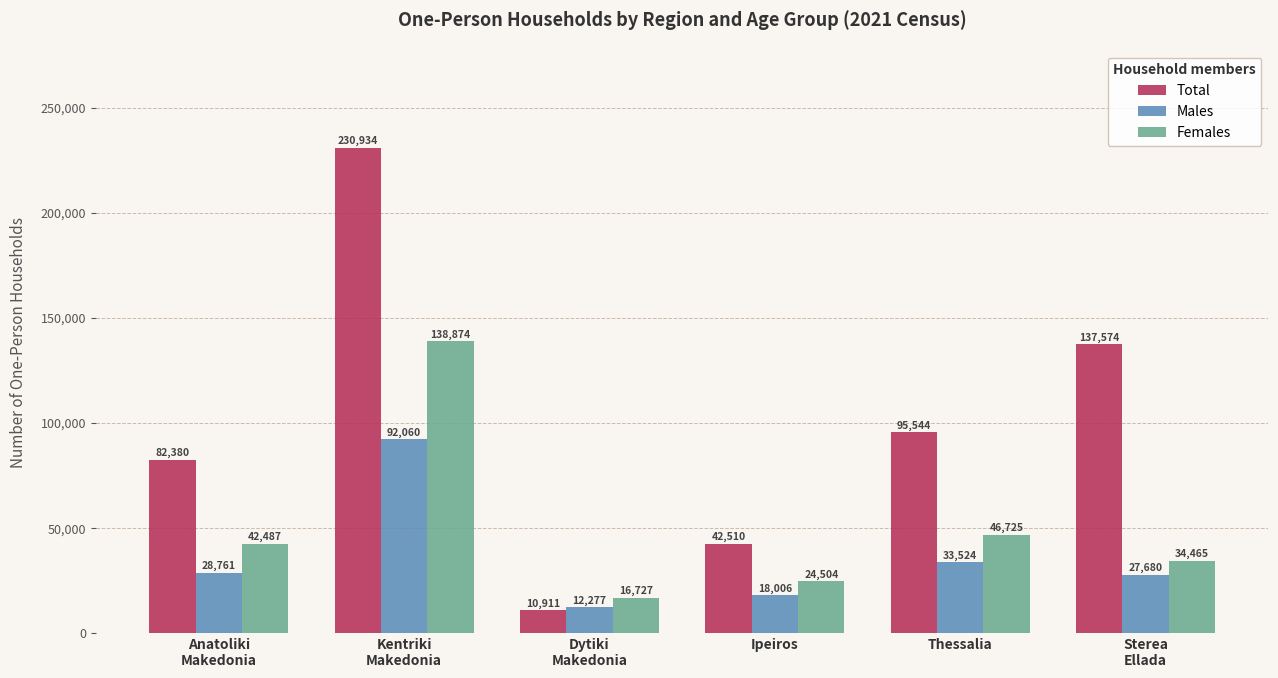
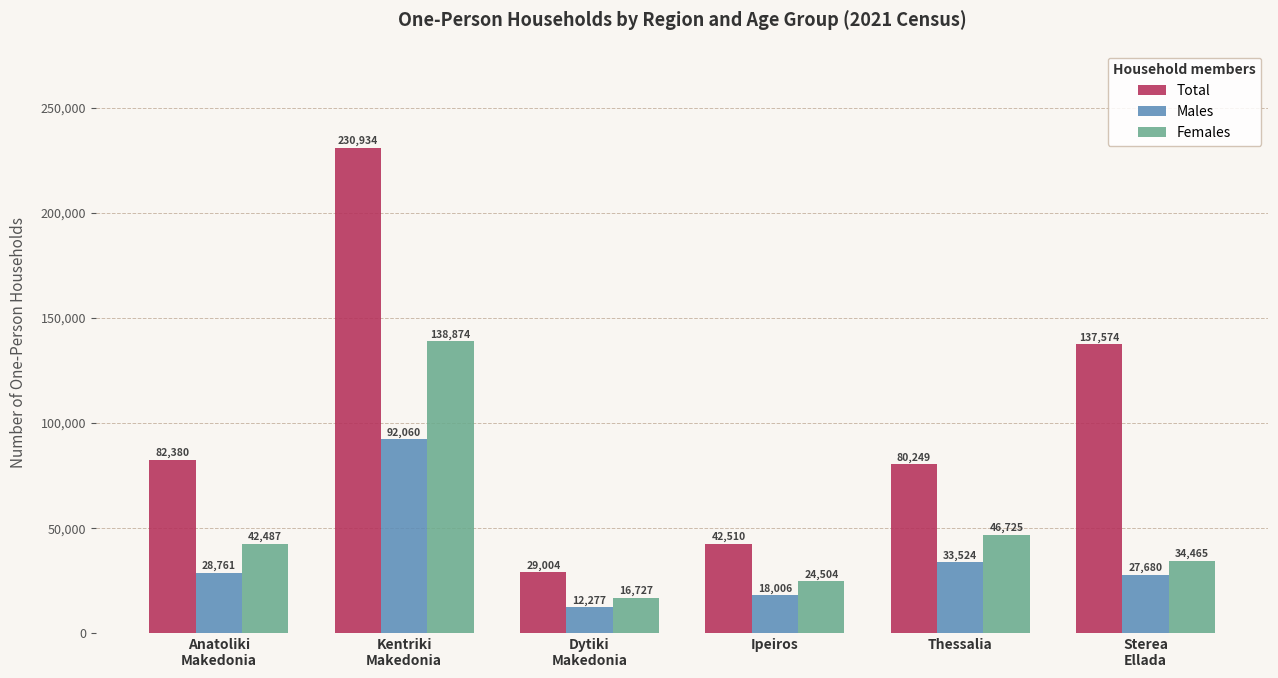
  {
    "Total": {
      "Anatoliki Makedonia": "82,380",
      "Kentriki Makedonia": "230,934",
-     "Dytiki Makedonia": "10,911",
+     "Dytiki Makedonia": "29,004",
      "Ipeiros": "42,510",
-     "Thessalia": "95,544",
+     "Thessalia": "80,249",
      "Sterea Ellada": "137,574"
    }
  }
